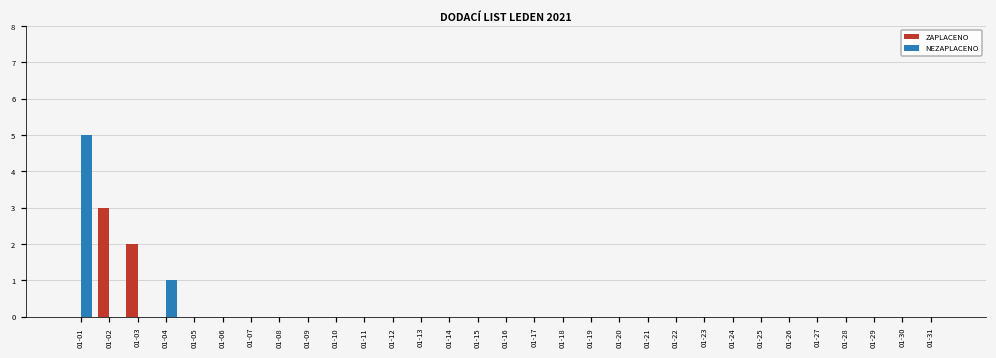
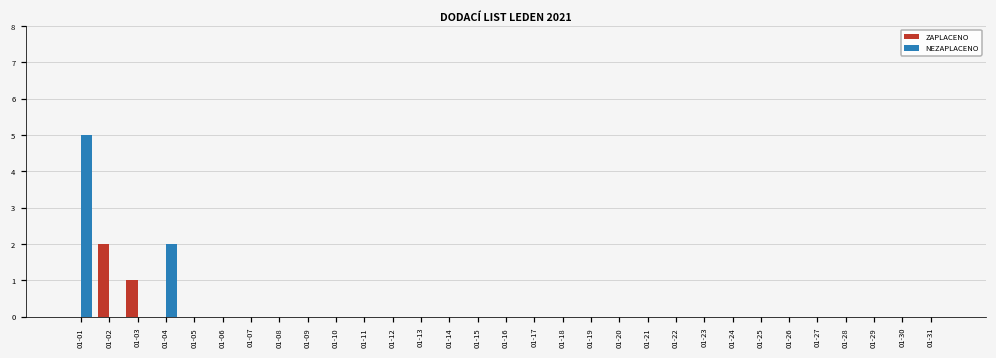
  {
    "ZAPLACENO": {
      "01-01": 0,
-     "01-02": 3,
-     "01-03": 2,
+     "01-02": 2,
+     "01-03": 1,
      "01-04": 0,
      "01-05": 0,
      "01-06": 0,
      "01-07": 0,
      "01-08": 0,
      "01-09": 0,
      "01-10": 0,
      "01-11": 0,
      "01-12": 0,
      "01-13": 0,
      "01-14": 0,
      "01-15": 0,
      "01-16": 0,
      "01-17": 0,
      "01-18": 0,
      "01-19": 0,
      "01-20": 0,
      "01-21": 0,
      "01-22": 0,
      "01-23": 0,
      "01-24": 0,
      "01-25": 0,
      "01-26": 0,
      "01-27": 0,
      "01-28": 0,
      "01-29": 0,
      "01-30": 0,
      "01-31": 0
    },
    "NEZAPLACENO": {
      "01-01": 5,
      "01-02": 0,
      "01-03": 0,
-     "01-04": 1,
+     "01-04": 2,
      "01-05": 0,
      "01-06": 0,
      "01-07": 0,
      "01-08": 0,
      "01-09": 0,
      "01-10": 0,
      "01-11": 0,
      "01-12": 0,
      "01-13": 0,
      "01-14": 0,
      "01-15": 0,
      "01-16": 0,
      "01-17": 0,
      "01-18": 0,
      "01-19": 0,
      "01-20": 0,
      "01-21": 0,
      "01-22": 0,
      "01-23": 0,
      "01-24": 0,
      "01-25": 0,
      "01-26": 0,
      "01-27": 0,
      "01-28": 0,
      "01-29": 0,
      "01-30": 0,
      "01-31": 0
    }
  }
